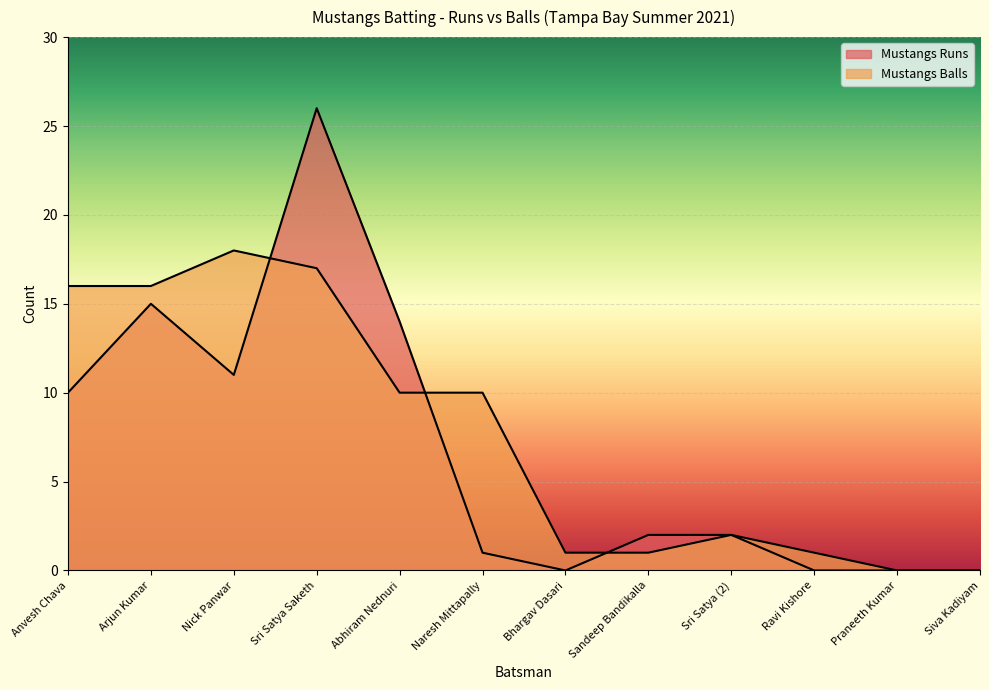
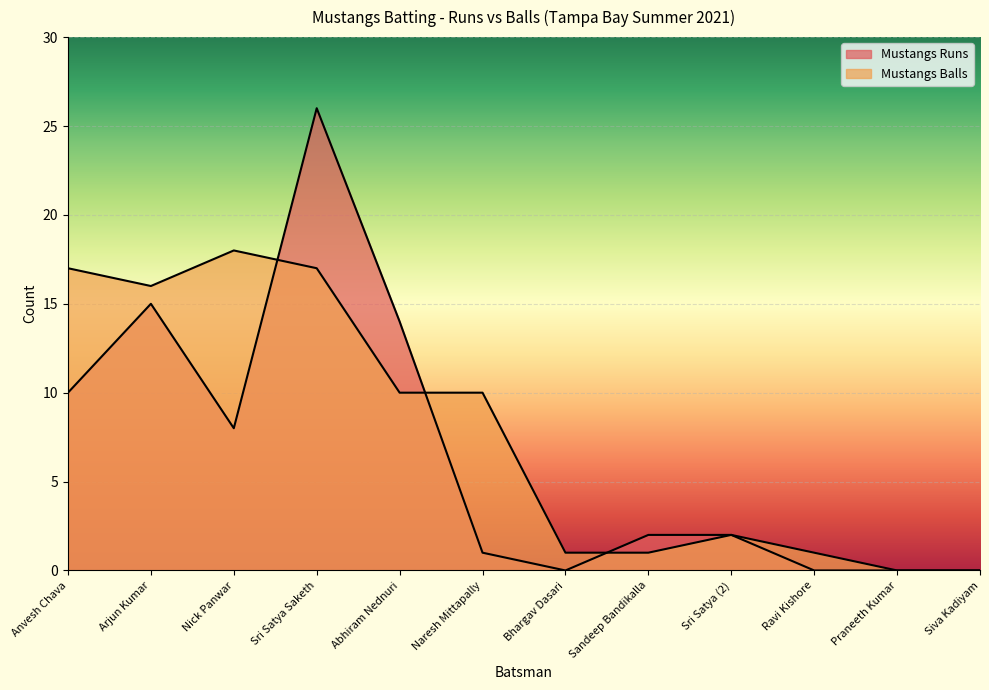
  {
    "Mustangs Runs": {
      "Anvesh Chava": 10,
      "Arjun Kumar": 15,
-     "Nick Panwar": 11,
+     "Nick Panwar": 8,
      "Sri Satya Saketh": 26,
      "Abhiram Nednuri": 14,
      "Naresh Mittapally": 1,
      "Bhargav Dasari": 0,
      "Sandeep Bandikalla": 2,
      "Ravi Kishore": 0
    },
    "Mustangs Balls": {
-     "Anvesh Chava": 16,
+     "Anvesh Chava": 17,
      "Arjun Kumar": 16,
      "Nick Panwar": 18,
      "Sri Satya Saketh": 17,
      "Abhiram Nednuri": 10,
      "Naresh Mittapally": 10,
      "Bhargav Dasari": 1,
      "Sandeep Bandikalla": 1,
      "Ravi Kishore": 1
    }
  }
